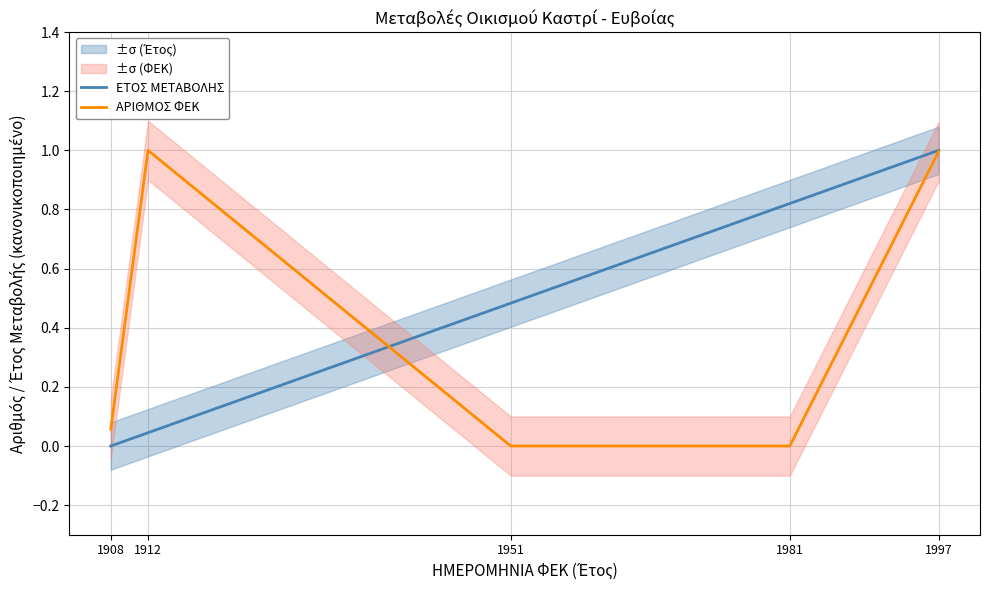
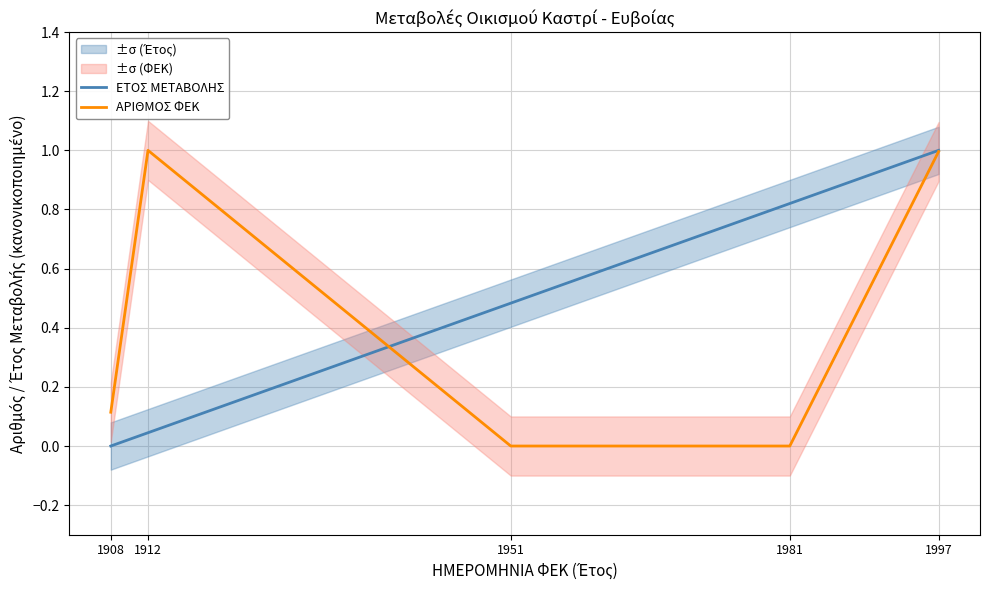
  {
    "ΑΡΙΘΜΟΣ ΦΕΚ": {
-     "1908": 0.06,
+     "1908": 0.11,
      "1912": 1.00,
      "1951": 0.00,
      "1981": 0.00
    }
  }
